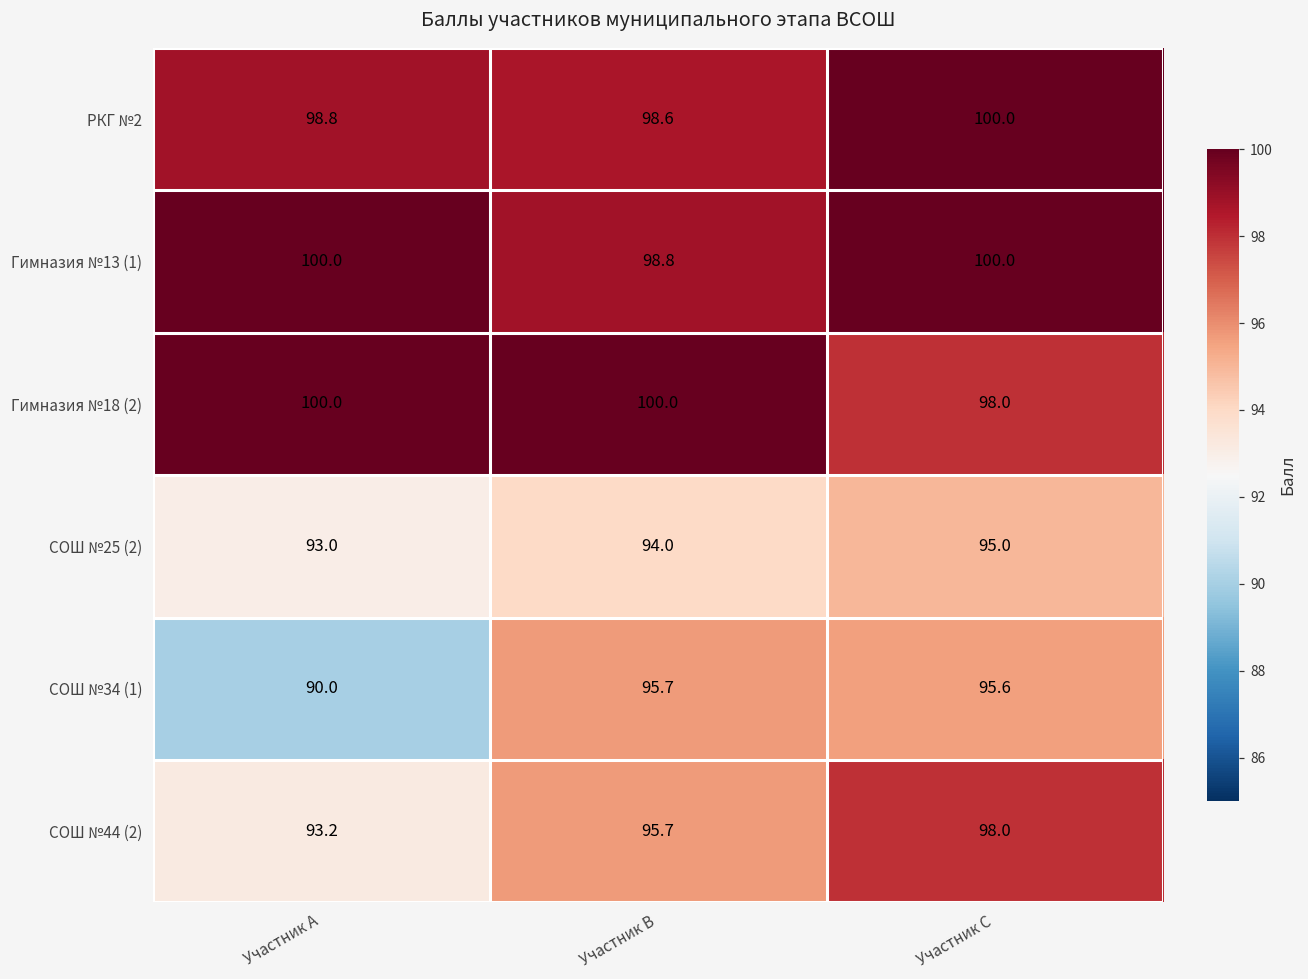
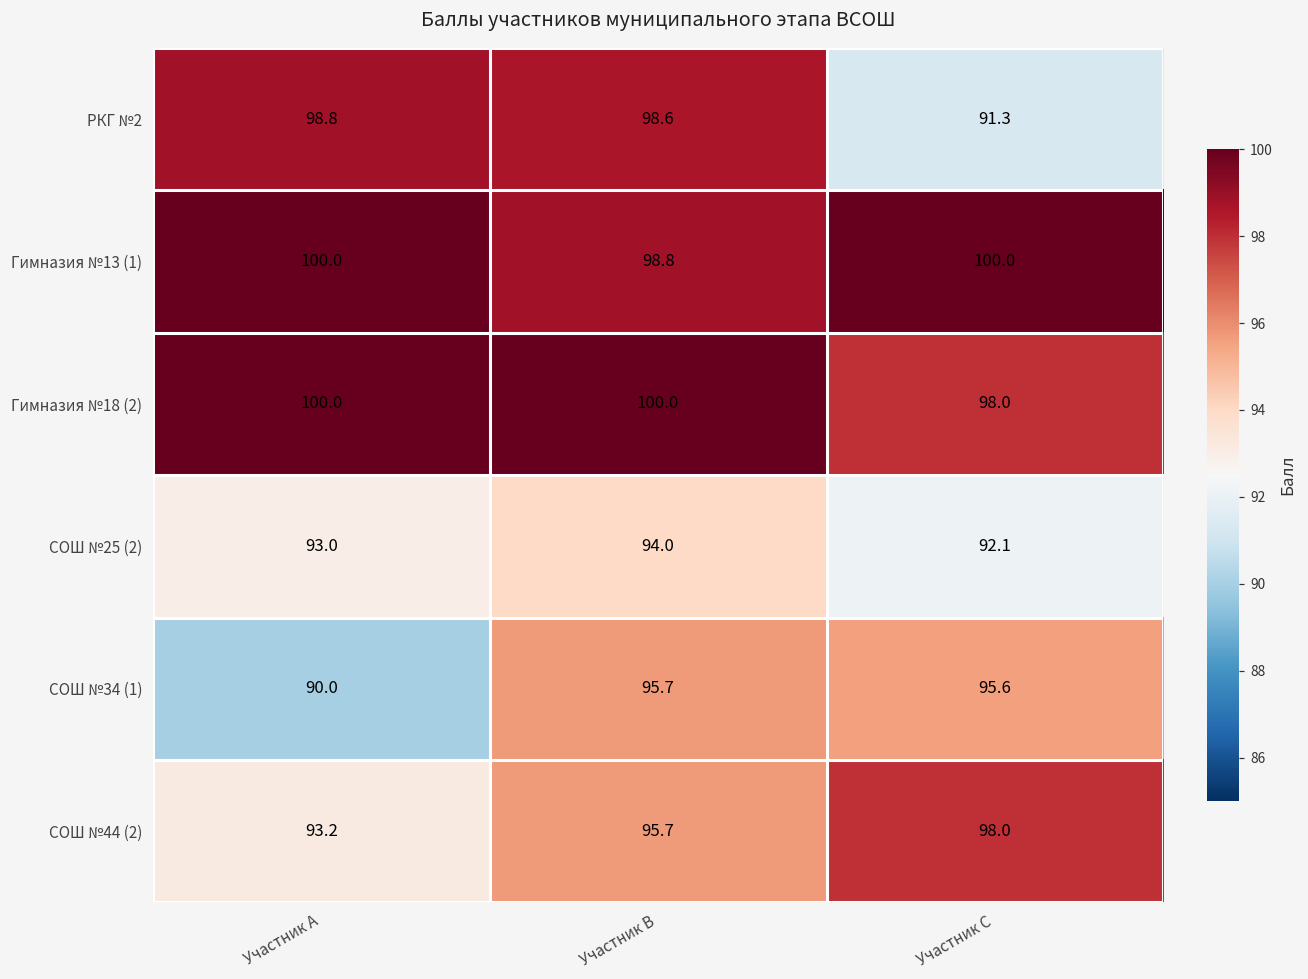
  {
    "РКГ №2": {
      "Участник A": 98.8,
      "Участник B": 98.6,
-     "Участник C": 100.0
+     "Участник C": 91.3
    },
    "Гимназия №13 (1)": {
      "Участник A": 100.0,
      "Участник B": 98.8,
      "Участник C": 100.0
    },
    "Гимназия №18 (2)": {
      "Участник A": 100.0,
      "Участник B": 100.0,
      "Участник C": 98.0
    },
    "СОШ №25 (2)": {
      "Участник A": 93.0,
      "Участник B": 94.0,
-     "Участник C": 95.0
+     "Участник C": 92.1
    },
    "СОШ №34 (1)": {
      "Участник A": 90.0,
      "Участник B": 95.7,
      "Участник C": 95.6
    },
    "СОШ №44 (2)": {
      "Участник A": 93.2,
      "Участник B": 95.7,
      "Участник C": 98.0
    }
  }
